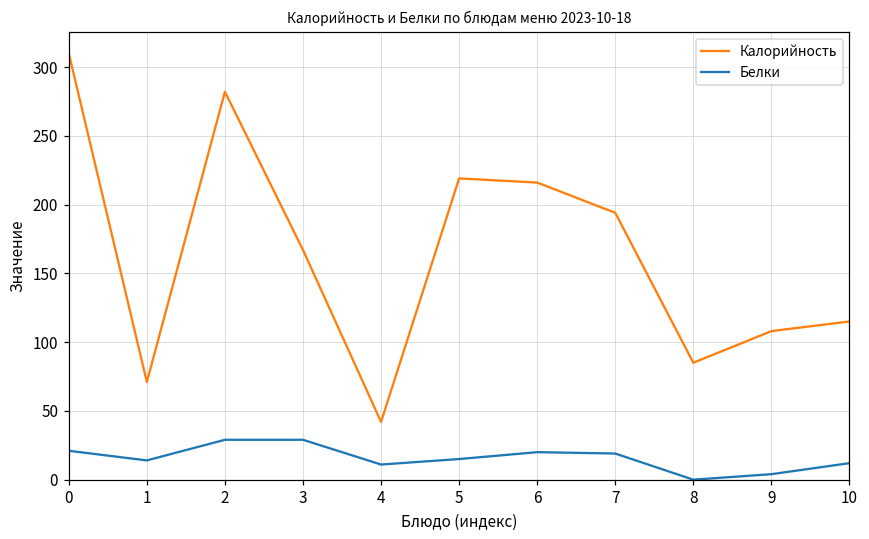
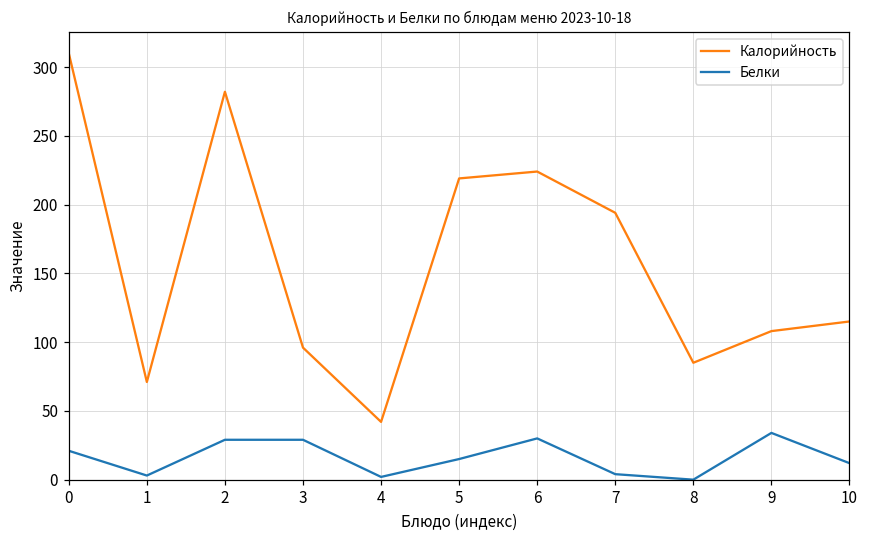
  {
    "Калорийность": {
      "0": 310,
      "1": 71,
      "2": 282,
-     "3": 167,
+     "3": 96,
      "4": 42,
      "5": 219,
-     "6": 216,
+     "6": 224,
      "7": 194,
      "8": 85,
      "9": 108,
      "10": 115
    },
    "Белки": {
      "0": 21,
-     "1": 14,
+     "1": 3,
      "2": 29,
      "3": 29,
-     "4": 11,
+     "4": 2,
      "5": 15,
-     "6": 20,
-     "7": 19,
+     "6": 30,
+     "7": 4,
      "8": 0,
-     "9": 4,
+     "9": 34,
      "10": 12
    }
  }
